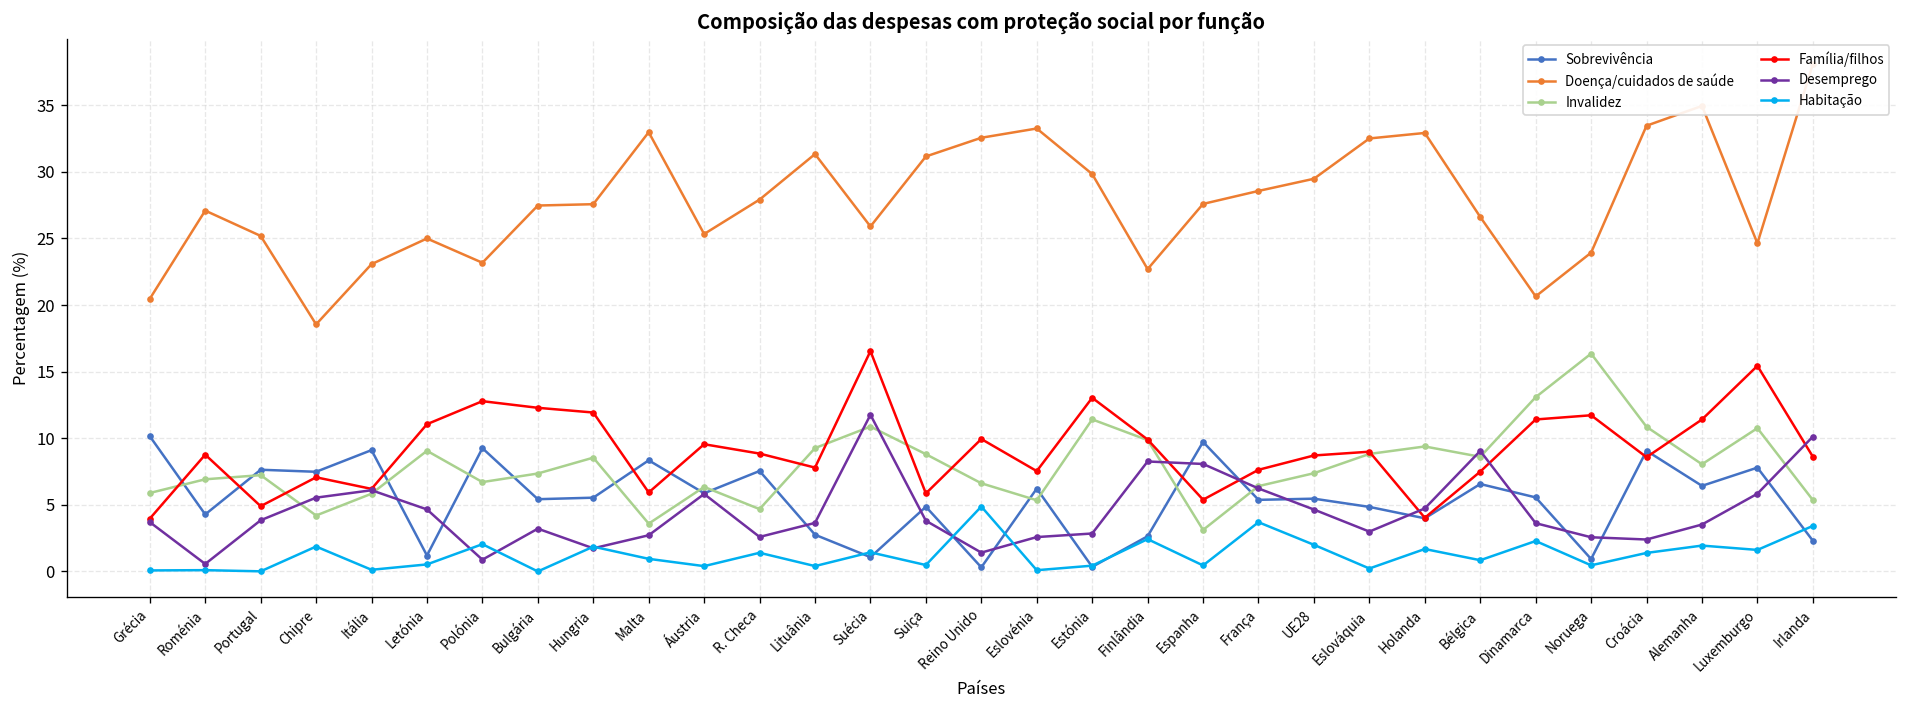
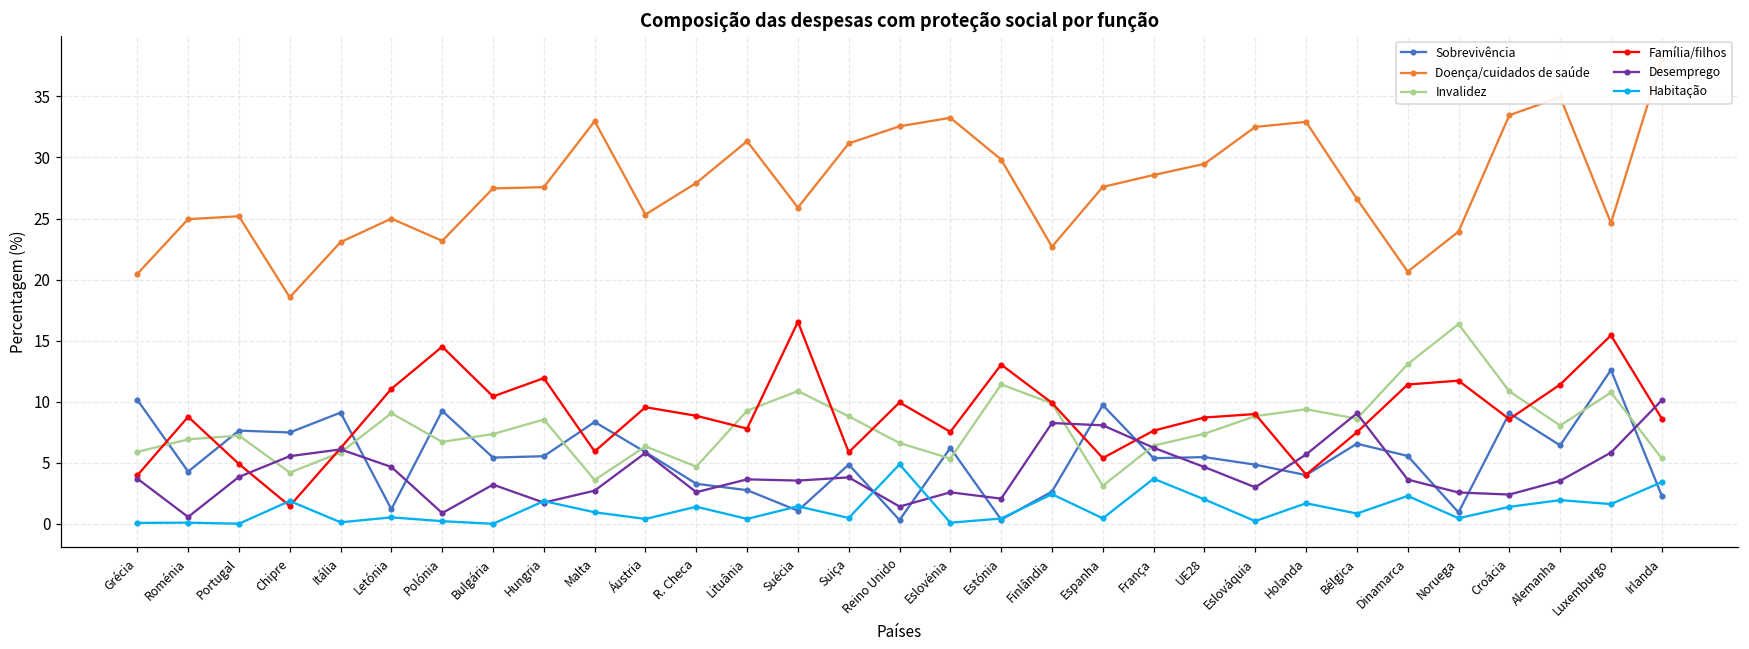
  {
    "Sobrevivência": {
      "Grécia": 10.2,
      "Roménia": 4.3,
      "Portugal": 7.6,
      "Chipre": 7.5,
      "Itália": 9.1,
      "Letónia": 1.2,
      "Polónia": 9.3,
      "Bulgária": 5.4,
      "Hungria": 5.5,
      "Malta": 8.3,
-     "R. Checa": 7.5,
+     "R. Checa": 3.3,
      "Lituânia": 2.8,
      "Suécia": 1.1,
      "Suiça": 4.9,
      "Reino Unido": 0.3,
      "Eslovénia": 6.2,
      "Espanha": 9.7,
      "França": 5.4,
      "UE28": 5.5,
      "Eslováquia": 4.8,
      "Bélgica": 6.6,
      "Dinamarca": 5.6,
      "Noruega": 0.9,
      "Croácia": 9.1,
      "Alemanha": 6.4,
-     "Luxemburgo": 7.8,
+     "Luxemburgo": 12.6,
      "Irlanda": 2.3
    },
    "Doença/cuidados de saúde": {
      "Grécia": 20.5,
-     "Roménia": 27.1,
+     "Roménia": 25.0,
      "Portugal": 25.2,
      "Chipre": 18.5,
      "Itália": 23.1,
      "Letónia": 25.0,
      "Polónia": 23.2,
      "Bulgária": 27.5,
      "Hungria": 27.6,
      "Malta": 33.0,
      "Áustria": 25.3,
      "R. Checa": 27.9,
      "Lituânia": 31.3,
      "Suécia": 25.9,
      "Suiça": 31.2,
      "Reino Unido": 32.6,
      "Eslovénia": 33.2,
      "Estónia": 29.8,
      "Finlândia": 22.7,
      "Espanha": 27.6,
      "França": 28.6,
      "UE28": 29.5,
      "Eslováquia": 32.5,
      "Holanda": 32.9,
      "Bélgica": 26.6,
      "Dinamarca": 20.6,
      "Noruega": 23.9,
      "Croácia": 33.5,
      "Luxemburgo": 24.6
    },
    "Invalidez": {
      "Grécia": 5.9,
      "Roménia": 6.9,
      "Portugal": 7.2,
      "Chipre": 4.2,
      "Itália": 5.8,
      "Letónia": 9.1,
      "Polónia": 6.7,
      "Bulgária": 7.4,
      "Hungria": 8.5,
      "Malta": 3.6,
      "Áustria": 6.3,
      "R. Checa": 4.7,
      "Lituânia": 9.3,
      "Suécia": 10.9,
      "Suiça": 8.8,
      "Reino Unido": 6.6,
      "Eslovénia": 5.3,
      "Estónia": 11.4,
      "Espanha": 3.1,
      "UE28": 7.4,
      "Holanda": 9.4,
      "Bélgica": 8.6,
      "Dinamarca": 13.1,
      "Noruega": 16.4,
      "Croácia": 10.9,
      "Alemanha": 8.0,
      "Luxemburgo": 10.8,
      "Irlanda": 5.4
    },
    "Família/filhos": {
      "Grécia": 4.0,
      "Roménia": 8.8,
      "Portugal": 4.9,
-     "Chipre": 7.1,
+     "Chipre": 1.5,
      "Letónia": 11.1,
-     "Polónia": 12.8,
-     "Bulgária": 12.3,
+     "Polónia": 14.5,
+     "Bulgária": 10.4,
      "Hungria": 11.9,
      "Malta": 5.9,
      "Áustria": 9.6,
      "R. Checa": 8.8,
      "Lituânia": 7.8,
      "Suécia": 16.5,
      "Suiça": 5.9,
      "Reino Unido": 9.9,
      "Eslovénia": 7.5,
      "Estónia": 13.0,
      "Espanha": 5.4,
      "França": 7.6,
      "UE28": 8.7,
      "Bélgica": 7.5,
      "Dinamarca": 11.4,
      "Noruega": 11.7,
      "Croácia": 8.6,
      "Alemanha": 11.4,
      "Luxemburgo": 15.4,
      "Irlanda": 8.6
    },
    "Desemprego": {
      "Grécia": 3.7,
      "Roménia": 0.6,
      "Portugal": 3.8,
      "Chipre": 5.5,
      "Letónia": 4.7,
      "Polónia": 0.9,
      "Bulgária": 3.2,
      "Malta": 2.7,
      "R. Checa": 2.6,
      "Lituânia": 3.6,
-     "Suécia": 11.8,
+     "Suécia": 3.5,
      "Suiça": 3.8,
      "Reino Unido": 1.4,
      "Eslovénia": 2.6,
-     "Estónia": 2.9,
+     "Estónia": 2.1,
      "Finlândia": 8.3,
      "Espanha": 8.1,
      "UE28": 4.6,
      "Eslováquia": 3.0,
-     "Holanda": 4.7,
+     "Holanda": 5.7,
      "Bélgica": 9.0,
      "Dinamarca": 3.6,
      "Noruega": 2.6,
      "Croácia": 2.4,
      "Alemanha": 3.5,
      "Luxemburgo": 5.8,
      "Irlanda": 10.1
    },
    "Habitação": {
      "Grécia": 0.1,
      "Roménia": 0.1,
      "Portugal": 0.0,
      "Chipre": 1.9,
      "Itália": 0.1,
      "Letónia": 0.5,
-     "Polónia": 2.0,
+     "Polónia": 0.2,
      "Bulgária": 0.0,
      "Malta": 0.9,
      "Áustria": 0.4,
      "R. Checa": 1.4,
      "Lituânia": 0.4,
      "Suécia": 1.4,
      "Suiça": 0.5,
      "Reino Unido": 4.9,
      "Eslovénia": 0.1,
      "Espanha": 0.5,
      "França": 3.7,
      "UE28": 2.0,
      "Eslováquia": 0.2,
      "Holanda": 1.7,
      "Bélgica": 0.8,
      "Dinamarca": 2.3,
      "Noruega": 0.5,
      "Croácia": 1.4,
      "Alemanha": 1.9,
      "Luxemburgo": 1.6,
      "Irlanda": 3.4
    }
  }
